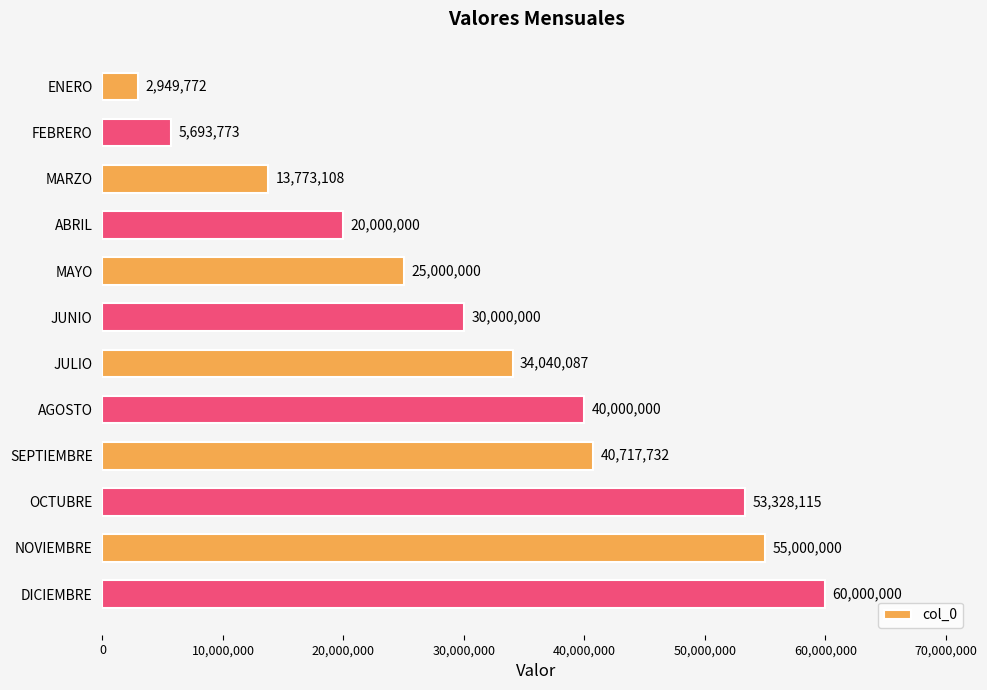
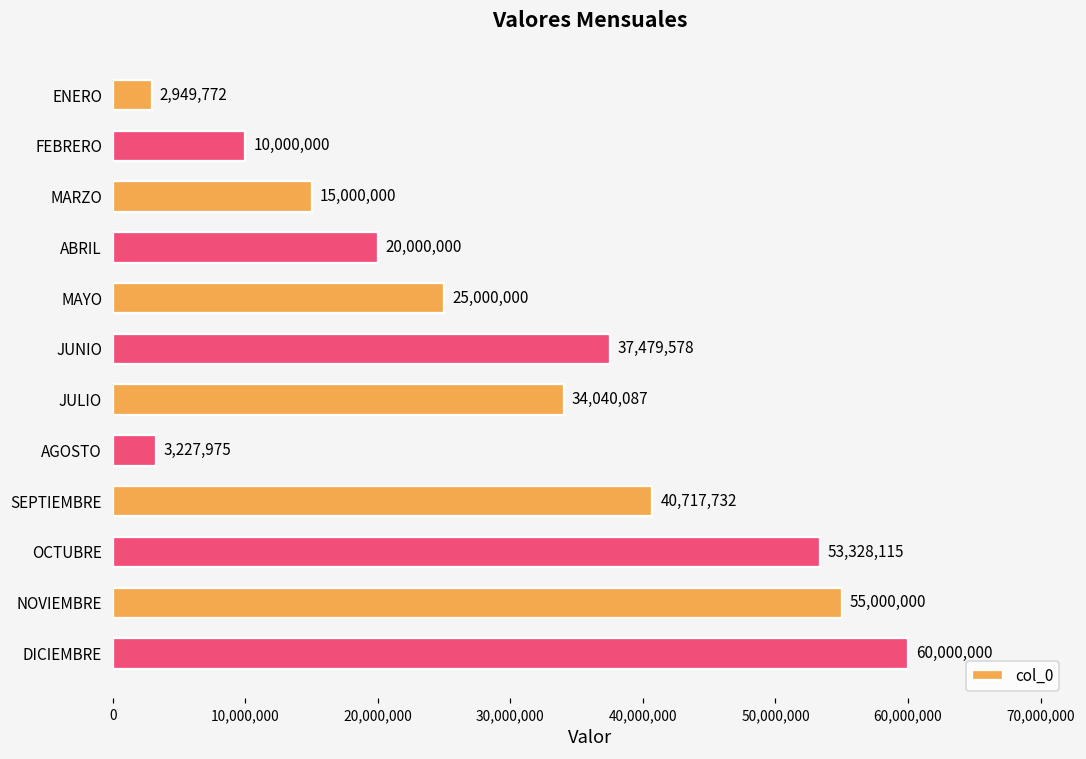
  {
    "ENERO": "2,949,772",
-   "FEBRERO": "5,693,773",
-   "MARZO": "13,773,108",
+   "FEBRERO": "10,000,000",
+   "MARZO": "15,000,000",
    "ABRIL": "20,000,000",
    "MAYO": "25,000,000",
-   "JUNIO": "30,000,000",
+   "JUNIO": "37,479,578",
    "JULIO": "34,040,087",
-   "AGOSTO": "40,000,000",
+   "AGOSTO": "3,227,975",
    "SEPTIEMBRE": "40,717,732",
    "OCTUBRE": "53,328,115",
    "NOVIEMBRE": "55,000,000",
    "DICIEMBRE": "60,000,000"
  }
